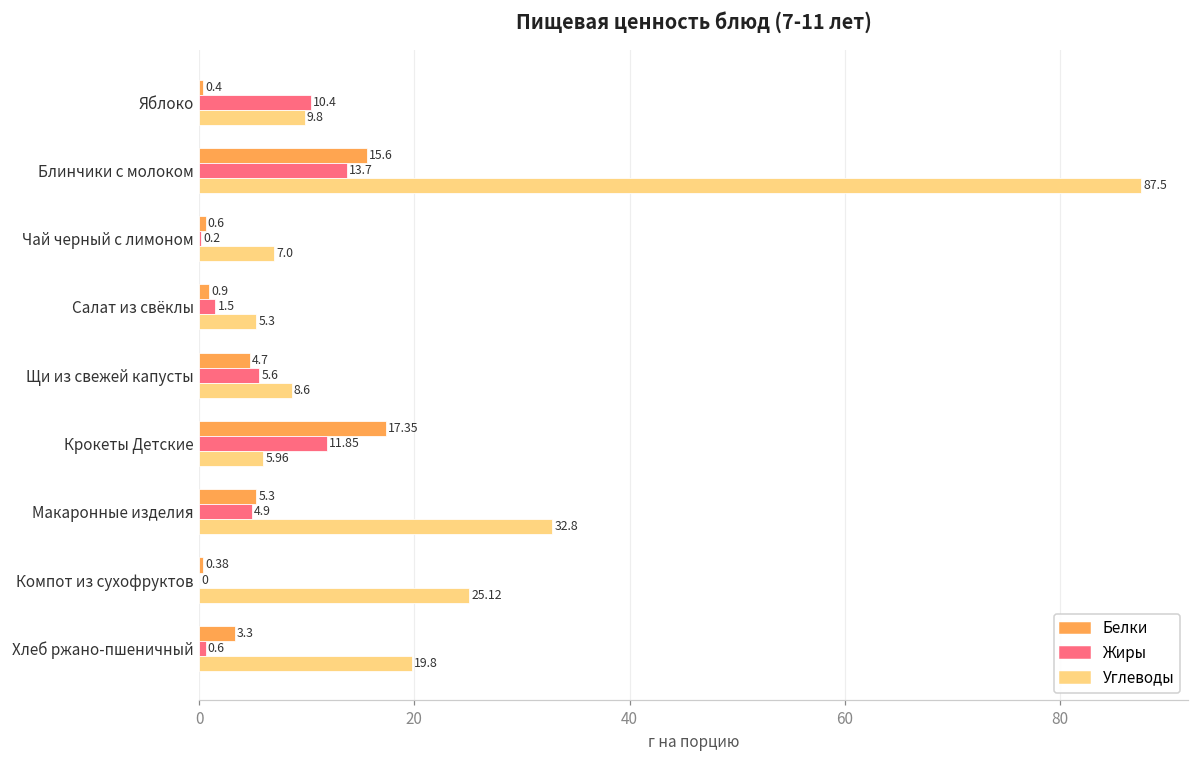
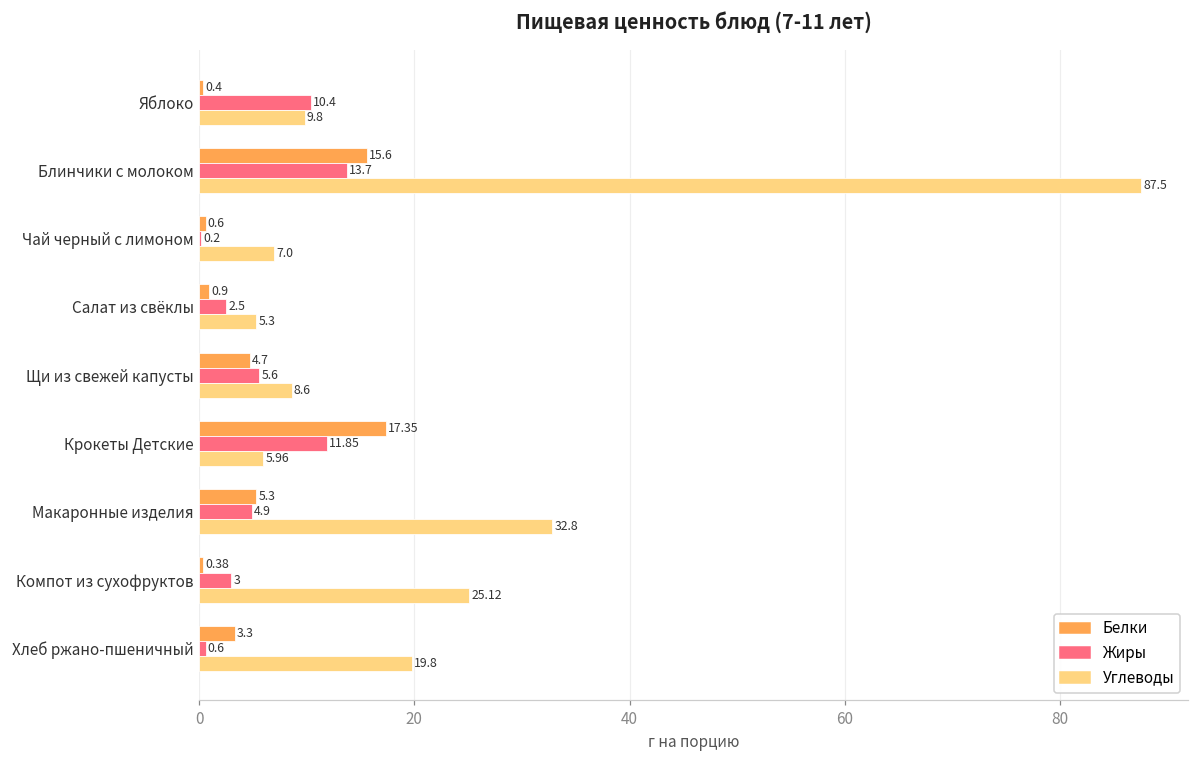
  {
    "Белки": {
      "Яблоко": 0.4,
      "Блинчики с молоком": 15.6,
      "Чай черный с лимоном": 0.6,
      "Салат из свёклы": 0.9,
      "Щи из свежей капусты": 4.7,
      "Крокеты Детские": 17.35,
      "Макаронные изделия": 5.3,
      "Компот из сухофруктов": 0.38,
      "Хлеб ржано-пшеничный": 3.3
    },
    "Жиры": {
      "Яблоко": 10.4,
      "Блинчики с молоком": 13.7,
      "Чай черный с лимоном": 0.2,
-     "Салат из свёклы": 1.5,
+     "Салат из свёклы": 2.5,
      "Щи из свежей капусты": 5.6,
      "Крокеты Детские": 11.85,
      "Макаронные изделия": 4.9,
-     "Компот из сухофруктов": 0,
+     "Компот из сухофруктов": 3,
      "Хлеб ржано-пшеничный": 0.6
    },
    "Углеводы": {
      "Яблоко": 9.8,
      "Блинчики с молоком": 87.5,
      "Чай черный с лимоном": 7.0,
      "Салат из свёклы": 5.3,
      "Щи из свежей капусты": 8.6,
      "Крокеты Детские": 5.96,
      "Макаронные изделия": 32.8,
      "Компот из сухофруктов": 25.12,
      "Хлеб ржано-пшеничный": 19.8
    }
  }
